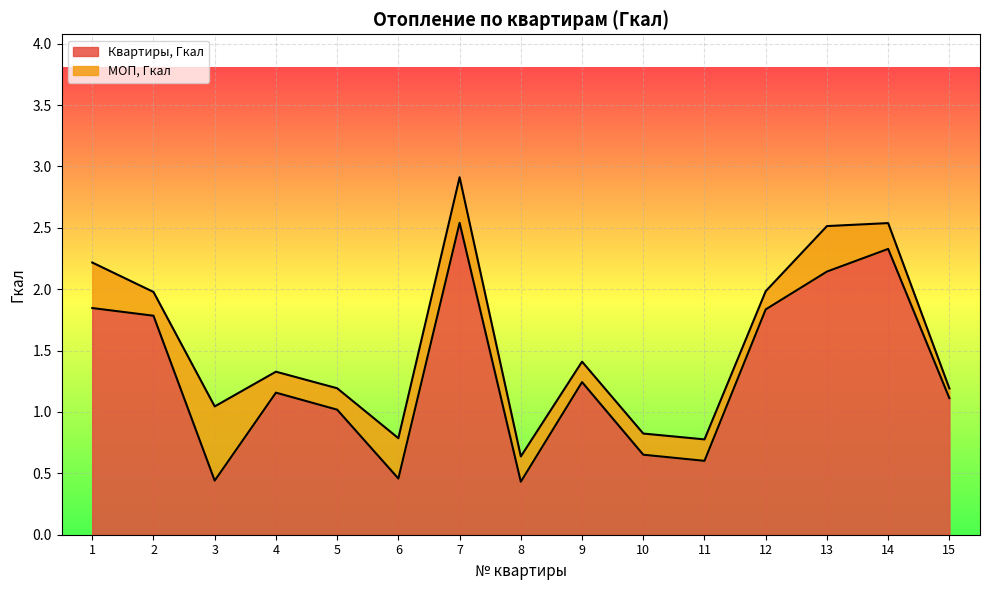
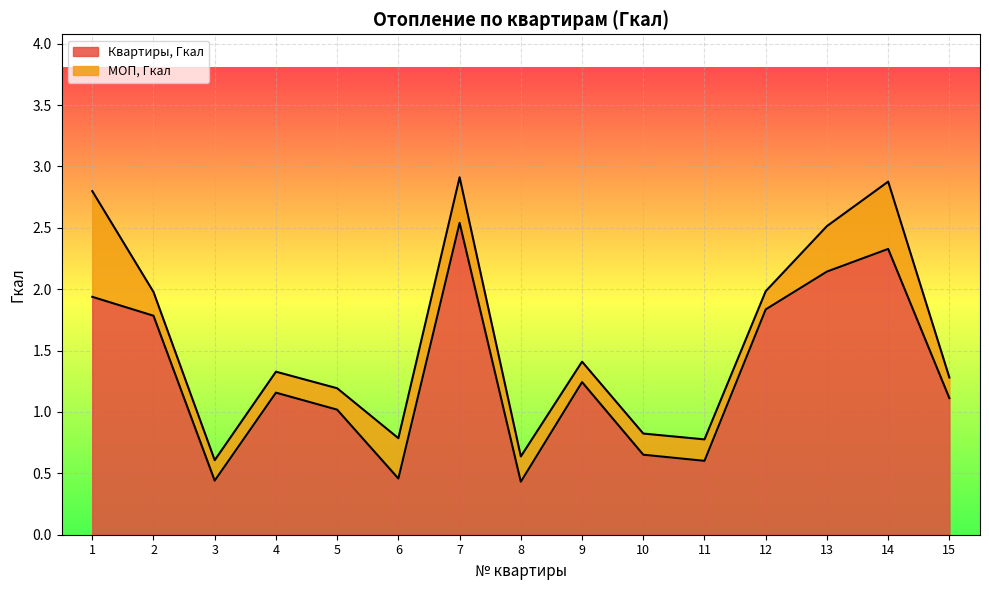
  {
    "Квартиры, Гкал": {
-     "1": 1.85,
+     "1": 1.94,
      "2": 1.78,
      "3": 0.44,
      "4": 1.16,
      "5": 1.02,
      "6": 0.46,
      "7": 2.54,
      "8": 0.43,
      "9": 1.24,
      "10": 0.65,
      "11": 0.60,
      "12": 1.84,
      "13": 2.14,
      "14": 2.33,
      "15": 1.11
    },
    "МОП, Гкал": {
-     "1": 0.37,
+     "1": 0.86,
      "2": 0.19,
-     "3": 0.60,
+     "3": 0.17,
      "4": 0.17,
      "5": 0.17,
      "6": 0.33,
      "7": 0.37,
      "8": 0.21,
      "9": 0.17,
      "10": 0.17,
      "11": 0.17,
      "12": 0.15,
      "13": 0.37,
-     "14": 0.21,
-     "15": 0.08
+     "14": 0.55,
+     "15": 0.17
    }
  }
